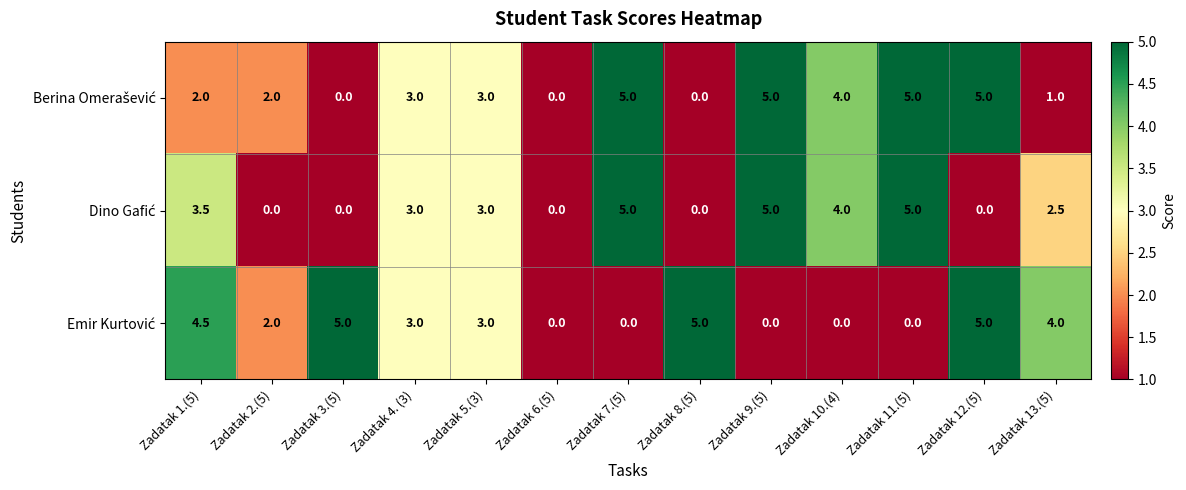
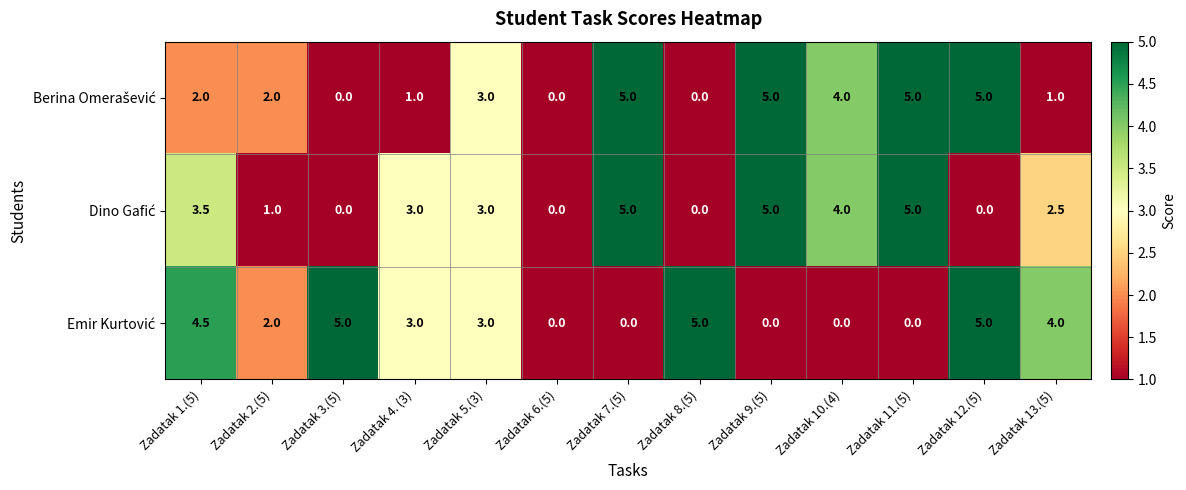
  {
    "Berina Omerašević": {
      "Zadatak 1.(5)": 2.0,
      "Zadatak 2.(5)": 2.0,
      "Zadatak 3.(5)": 0.0,
-     "Zadatak 4. (3)": 3.0,
+     "Zadatak 4. (3)": 1.0,
      "Zadatak 5.(3)": 3.0,
      "Zadatak 6.(5)": 0.0,
      "Zadatak 7.(5)": 5.0,
      "Zadatak 8.(5)": 0.0,
      "Zadatak 9.(5)": 5.0,
      "Zadatak 10.(4)": 4.0,
      "Zadatak 11.(5)": 5.0,
      "Zadatak 12.(5)": 5.0,
      "Zadatak 13.(5)": 1.0
    },
    "Dino Gafić": {
      "Zadatak 1.(5)": 3.5,
-     "Zadatak 2.(5)": 0.0,
+     "Zadatak 2.(5)": 1.0,
      "Zadatak 3.(5)": 0.0,
      "Zadatak 4. (3)": 3.0,
      "Zadatak 5.(3)": 3.0,
      "Zadatak 6.(5)": 0.0,
      "Zadatak 7.(5)": 5.0,
      "Zadatak 8.(5)": 0.0,
      "Zadatak 9.(5)": 5.0,
      "Zadatak 10.(4)": 4.0,
      "Zadatak 11.(5)": 5.0,
      "Zadatak 12.(5)": 0.0,
      "Zadatak 13.(5)": 2.5
    },
    "Emir Kurtović": {
      "Zadatak 1.(5)": 4.5,
      "Zadatak 2.(5)": 2.0,
      "Zadatak 3.(5)": 5.0,
      "Zadatak 4. (3)": 3.0,
      "Zadatak 5.(3)": 3.0,
      "Zadatak 6.(5)": 0.0,
      "Zadatak 7.(5)": 0.0,
      "Zadatak 8.(5)": 5.0,
      "Zadatak 9.(5)": 0.0,
      "Zadatak 10.(4)": 0.0,
      "Zadatak 11.(5)": 0.0,
      "Zadatak 12.(5)": 5.0,
      "Zadatak 13.(5)": 4.0
    }
  }
